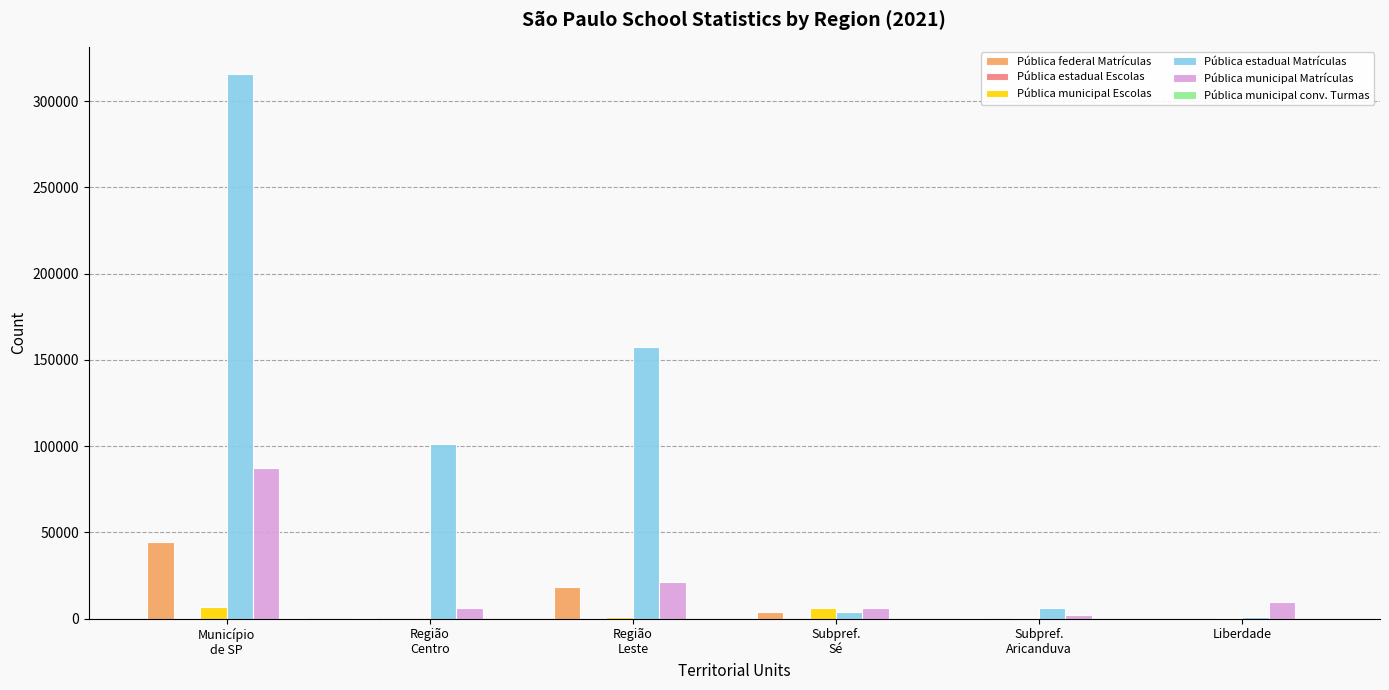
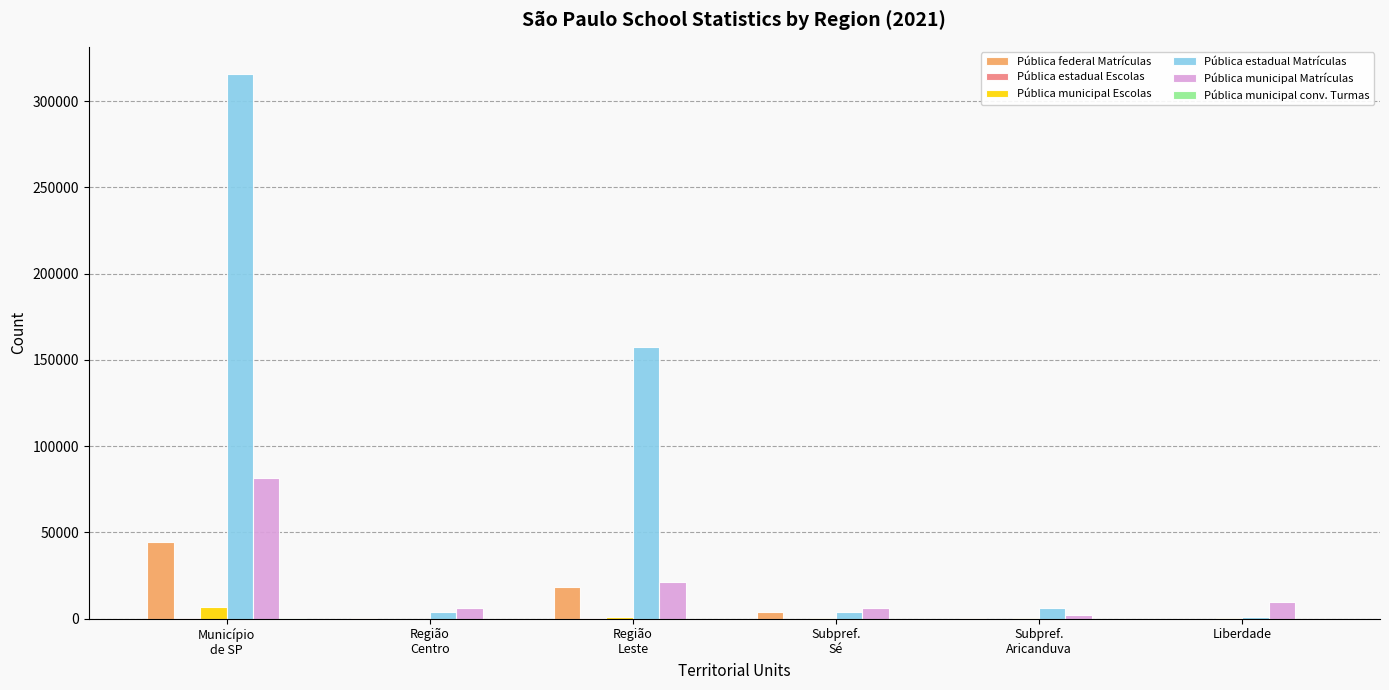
  {
    "Pública municipal Escolas": {
      "Município de SP": 7000,
-     "Subpref. Sé": 6000
+     "Subpref. Sé": 0
    },
    "Pública estadual Matrículas": {
      "Município de SP": 316000,
-     "Região Centro": 101000,
+     "Região Centro": 4000,
      "Região Leste": 158000,
      "Subpref. Sé": 4000,
      "Subpref. Aricanduva": 6000
    },
    "Pública municipal Matrículas": {
-     "Município de SP": 87000,
+     "Município de SP": 81000,
      "Região Centro": 6000,
      "Região Leste": 21000,
      "Subpref. Sé": 6000,
      "Subpref. Aricanduva": 2000,
      "Liberdade": 9000
    },
    "Pública municipal conv. Turmas": {
      "Subpref. Aricanduva": 0
    }
  }
